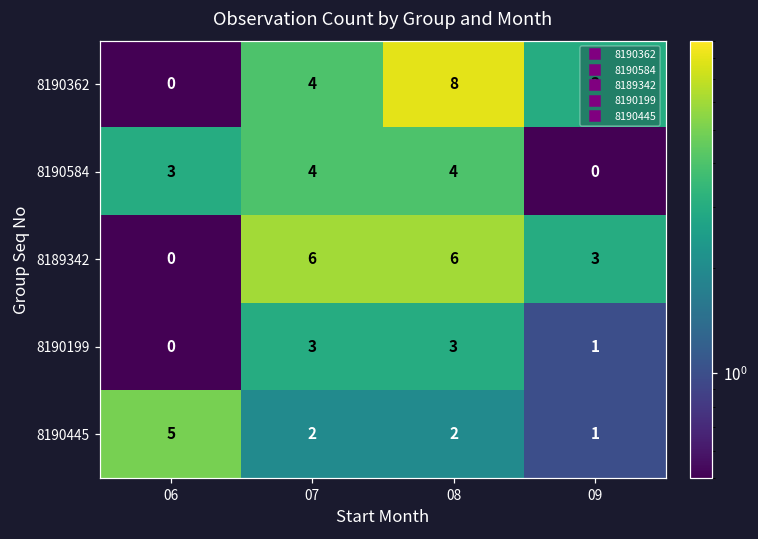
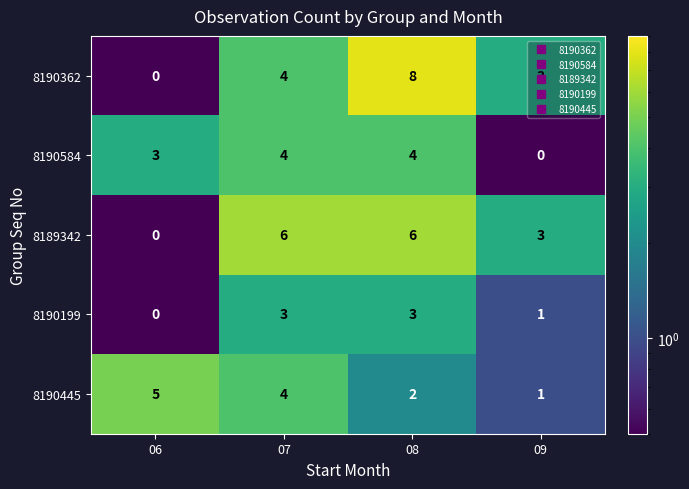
  {
    "8190362": {
      "06": 0,
      "07": 4,
      "08": 8
    },
    "8190584": {
      "06": 3,
      "07": 4,
      "08": 4,
      "09": 0
    },
    "8189342": {
      "06": 0,
      "07": 6,
      "08": 6,
      "09": 3
    },
    "8190199": {
      "06": 0,
      "07": 3,
      "08": 3,
      "09": 1
    },
    "8190445": {
      "06": 5,
-     "07": 2,
+     "07": 4,
      "08": 2,
      "09": 1
    }
  }
